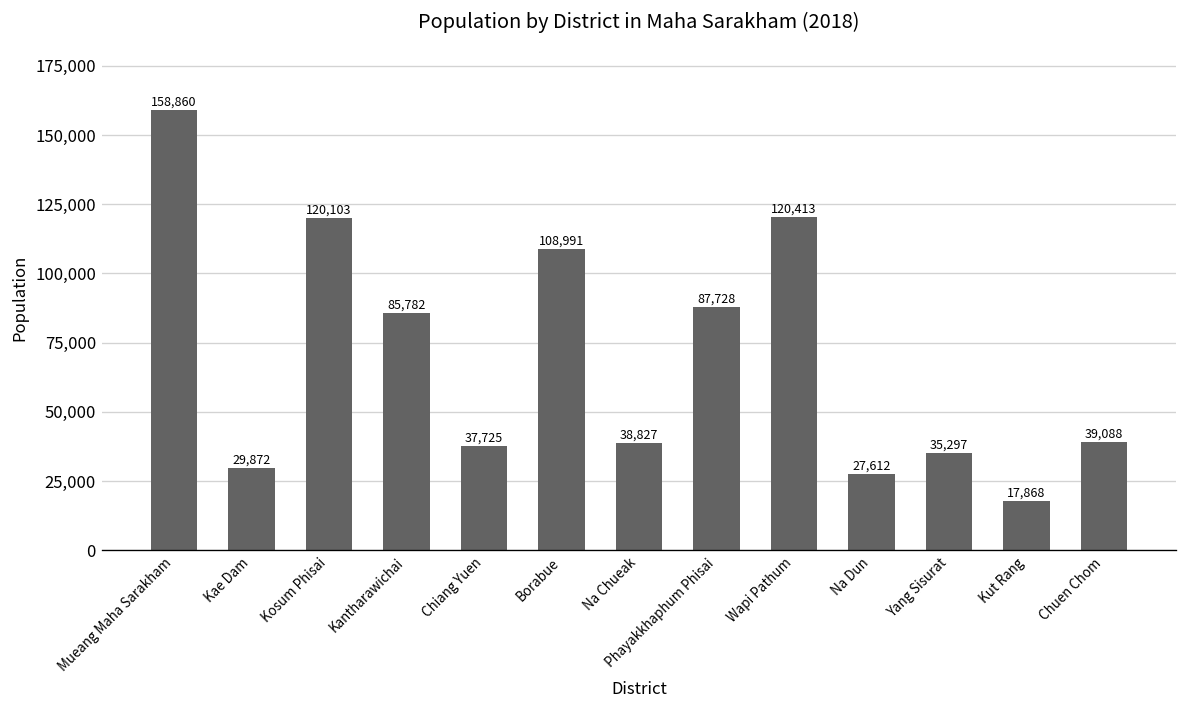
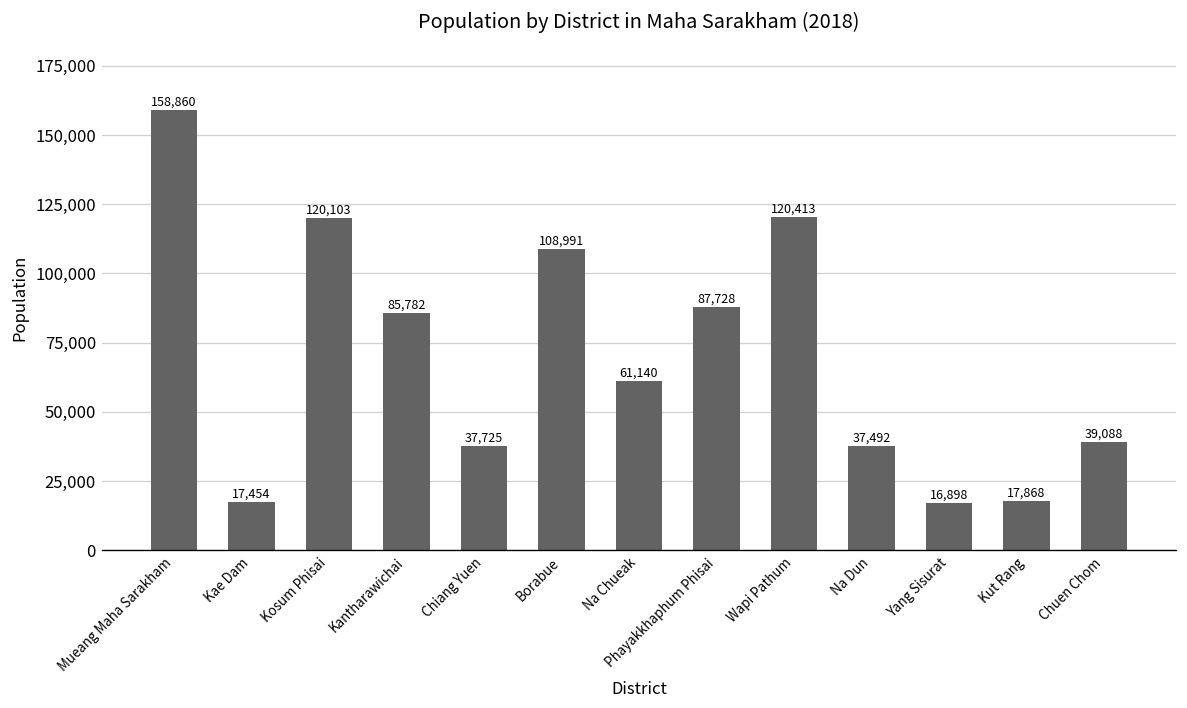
  {
    "Mueang Maha Sarakham": "158,860",
-   "Kae Dam": "29,872",
+   "Kae Dam": "17,454",
    "Kosum Phisai": "120,103",
    "Kantharawichai": "85,782",
    "Chiang Yuen": "37,725",
    "Borabue": "108,991",
-   "Na Chueak": "38,827",
+   "Na Chueak": "61,140",
    "Phayakkhaphum Phisai": "87,728",
    "Wapi Pathum": "120,413",
-   "Na Dun": "27,612",
-   "Yang Sisurat": "35,297",
+   "Na Dun": "37,492",
+   "Yang Sisurat": "16,898",
    "Kut Rang": "17,868",
    "Chuen Chom": "39,088"
  }
